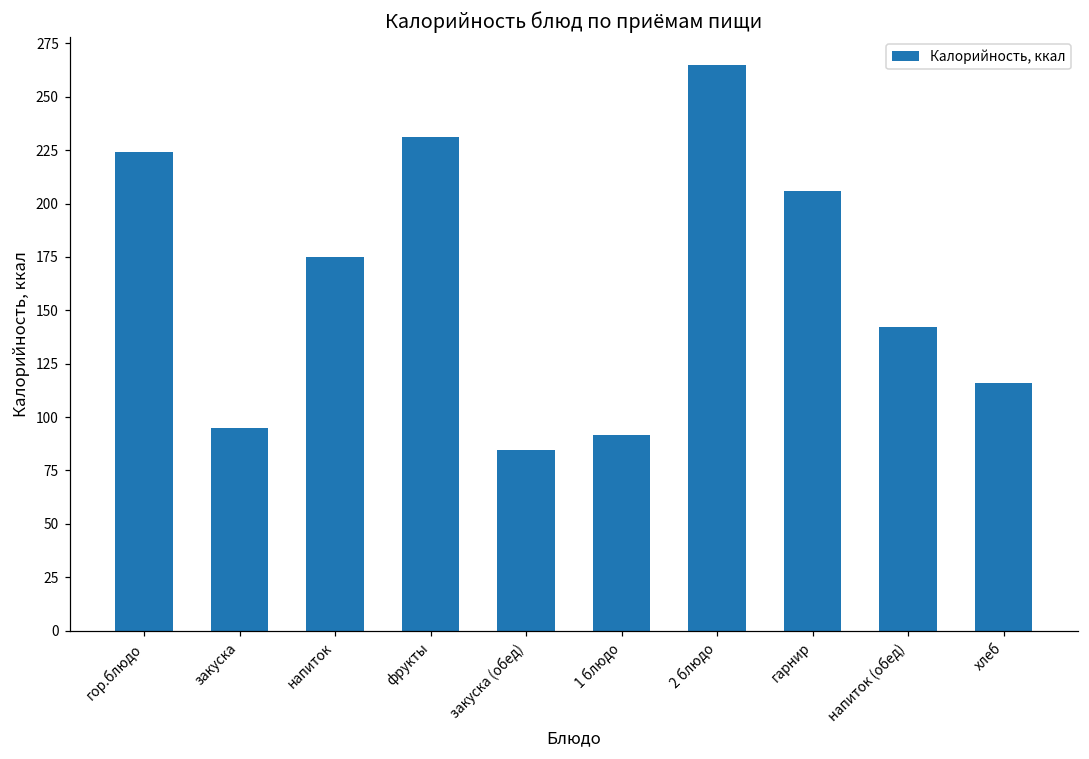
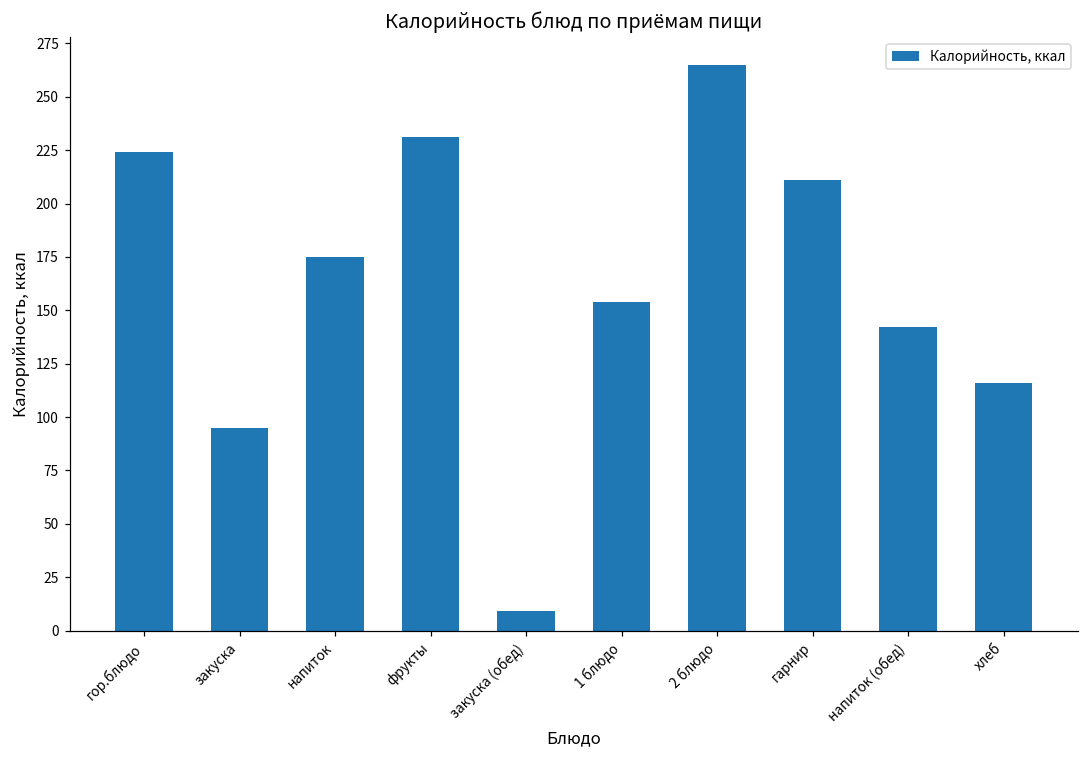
  {
    "гор.блюдо": 224,
    "закуска": 95,
    "напиток": 175,
    "фрукты": 231,
-   "закуска (обед)": 85,
-   "1 блюдо": 92,
+   "закуска (обед)": 9,
+   "1 блюдо": 154,
    "2 блюдо": 265,
-   "гарнир": 206,
+   "гарнир": 211,
    "напиток (обед)": 142,
    "хлеб": 116
  }
